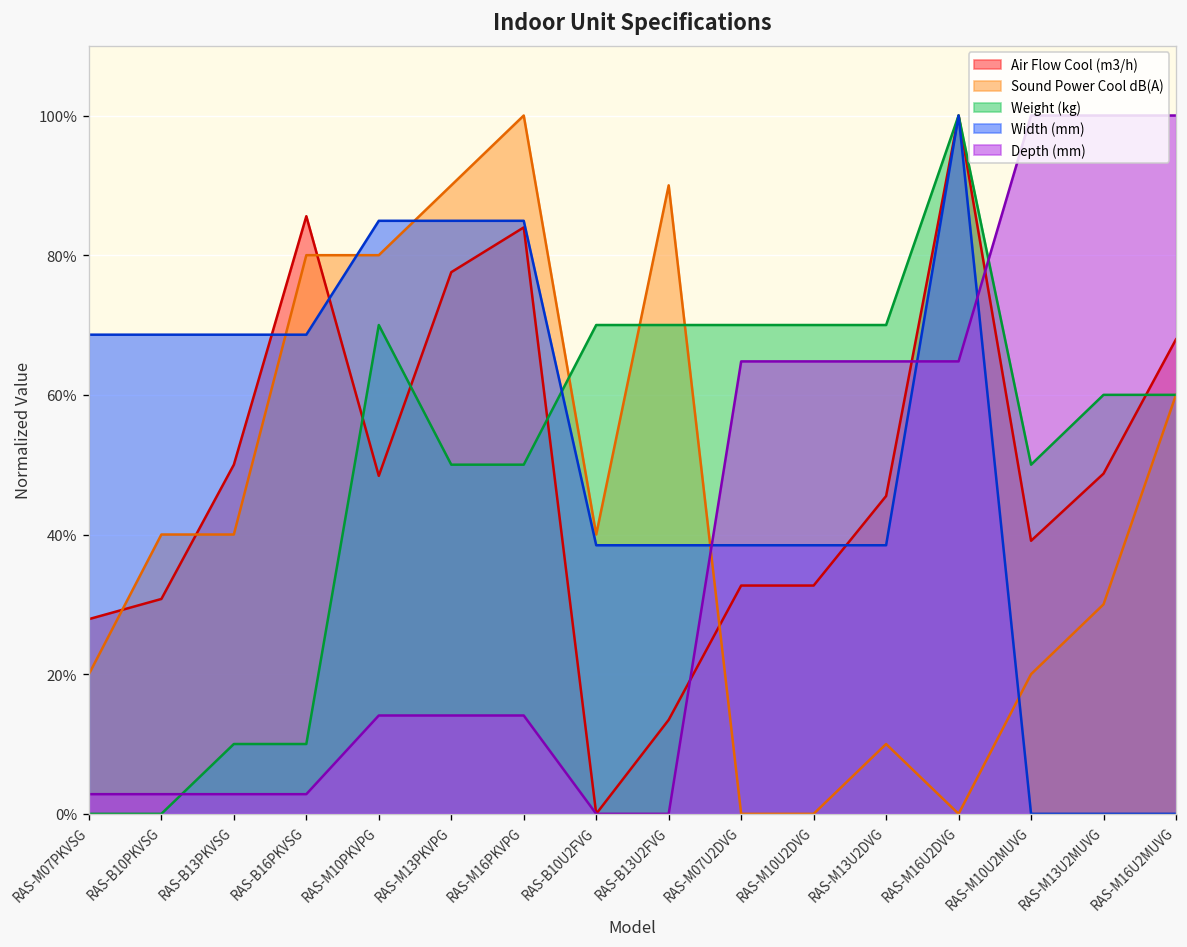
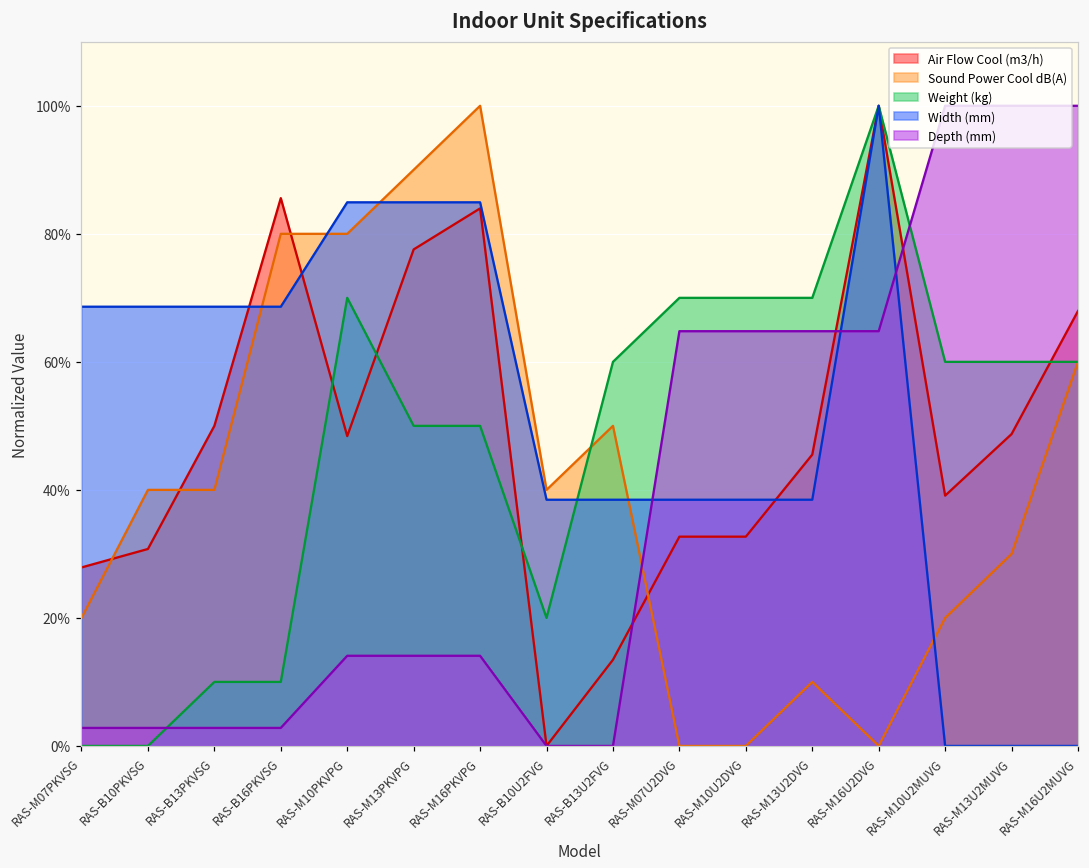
  {
    "Air Flow Cool (m3/h)": {
      "RAS-M07PKVSG": "28%",
      "RAS-B10PKVSG": "31%",
      "RAS-B13PKVSG": "50%",
      "RAS-B16PKVSG": "86%",
      "RAS-M10PKVPG": "48%",
      "RAS-M13PKVPG": "78%",
      "RAS-M16PKVPG": "84%",
      "RAS-B13U2FVG": "13%",
      "RAS-M07U2DVG": "33%",
      "RAS-M10U2DVG": "33%",
      "RAS-M13U2DVG": "46%",
      "RAS-M10U2MUVG": "39%",
      "RAS-M13U2MUVG": "49%",
      "RAS-M16U2MUVG": "68%"
    },
    "Sound Power Cool dB(A)": {
      "RAS-M07PKVSG": "20%",
      "RAS-B10PKVSG": "40%",
      "RAS-B13PKVSG": "40%",
      "RAS-B16PKVSG": "80%",
      "RAS-M10PKVPG": "80%",
      "RAS-M13PKVPG": "90%",
      "RAS-M16PKVPG": "100%",
      "RAS-B10U2FVG": "40%",
-     "RAS-B13U2FVG": "90%",
+     "RAS-B13U2FVG": "50%",
      "RAS-M07U2DVG": "0%",
      "RAS-M10U2DVG": "0%",
      "RAS-M13U2DVG": "10%",
      "RAS-M16U2DVG": "0%",
      "RAS-M10U2MUVG": "20%",
      "RAS-M13U2MUVG": "30%"
    },
    "Weight (kg)": {
      "RAS-M07PKVSG": "0%",
      "RAS-B10PKVSG": "0%",
      "RAS-B13PKVSG": "10%",
      "RAS-B16PKVSG": "10%",
      "RAS-M10PKVPG": "70%",
      "RAS-M13PKVPG": "50%",
      "RAS-M16PKVPG": "50%",
-     "RAS-B10U2FVG": "70%",
-     "RAS-B13U2FVG": "70%",
+     "RAS-B10U2FVG": "20%",
+     "RAS-B13U2FVG": "60%",
      "RAS-M07U2DVG": "70%",
      "RAS-M10U2DVG": "70%",
      "RAS-M13U2DVG": "70%",
-     "RAS-M10U2MUVG": "50%",
+     "RAS-M10U2MUVG": "60%",
      "RAS-M13U2MUVG": "60%"
    },
    "Width (mm)": {
      "RAS-M07PKVSG": "69%",
      "RAS-B10PKVSG": "69%",
      "RAS-B13PKVSG": "69%",
      "RAS-B16PKVSG": "69%",
      "RAS-M10PKVPG": "85%",
      "RAS-M13PKVPG": "85%",
      "RAS-M16PKVPG": "85%",
      "RAS-B10U2FVG": "38%",
      "RAS-B13U2FVG": "38%",
      "RAS-M07U2DVG": "38%",
      "RAS-M10U2DVG": "38%",
      "RAS-M13U2DVG": "38%",
      "RAS-M10U2MUVG": "0%",
      "RAS-M13U2MUVG": "0%",
      "RAS-M16U2MUVG": "0%"
    },
    "Depth (mm)": {
      "RAS-M07PKVSG": "3%",
      "RAS-B10PKVSG": "3%",
      "RAS-B13PKVSG": "3%",
      "RAS-B16PKVSG": "3%",
      "RAS-M10PKVPG": "14%",
      "RAS-M13PKVPG": "14%",
      "RAS-M16PKVPG": "14%",
      "RAS-B13U2FVG": "0%",
      "RAS-M07U2DVG": "65%",
      "RAS-M10U2DVG": "65%",
      "RAS-M13U2DVG": "65%",
      "RAS-M16U2DVG": "65%",
      "RAS-M16U2MUVG": "100%"
    }
  }
